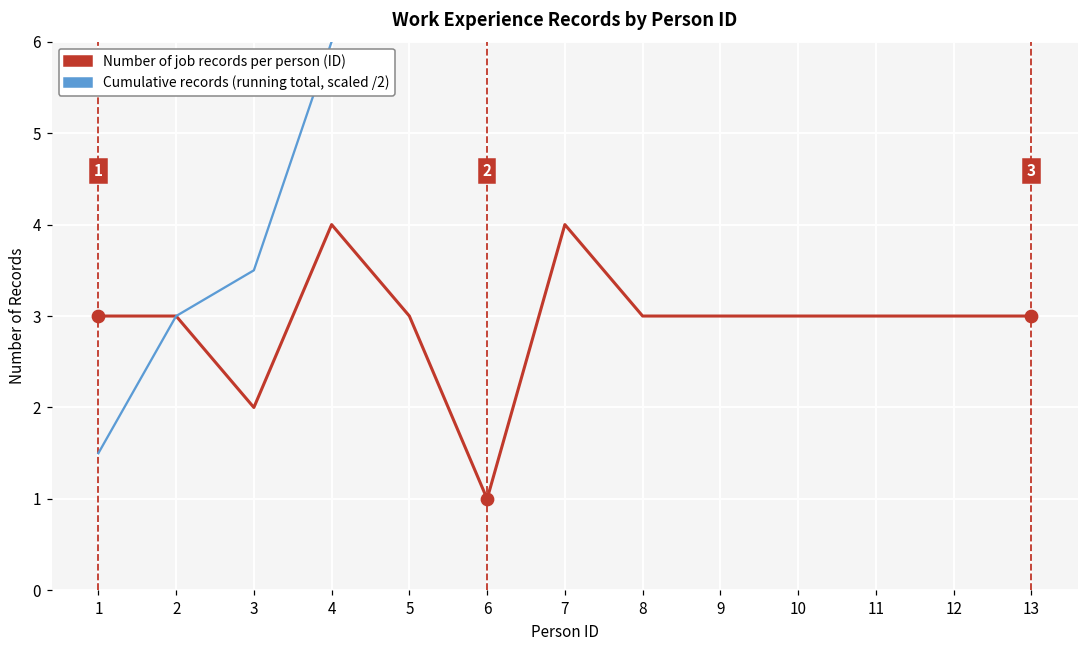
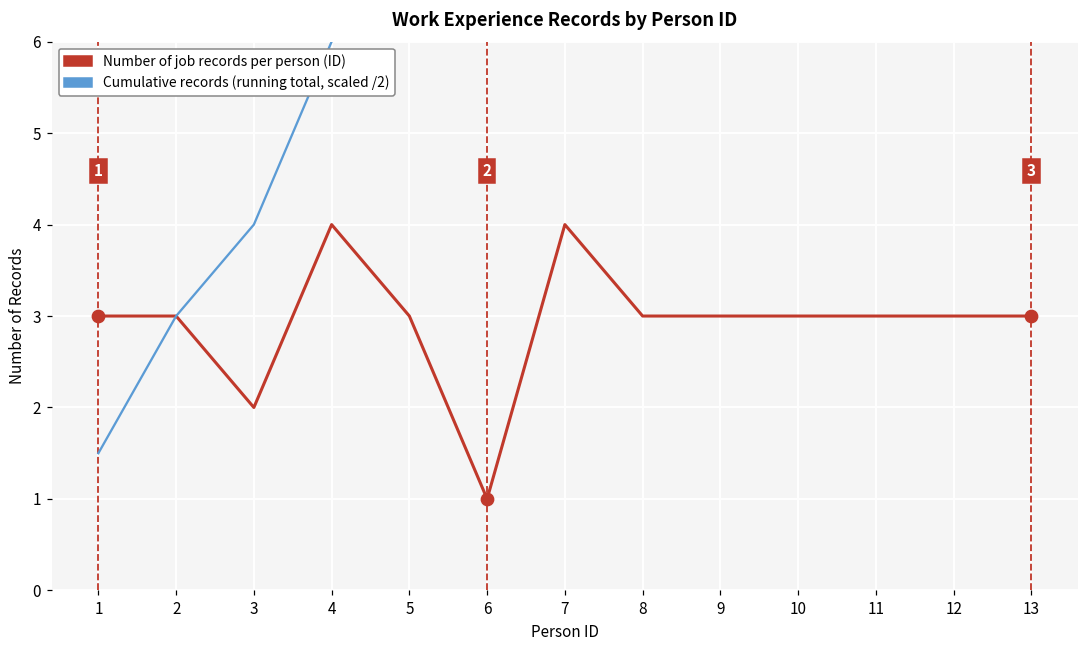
  {
    "Cumulative records (running total, scaled /2)": {
      "1": 1.5,
-     "3": 3.5,
+     "3": 4.0,
      "4": 6.0
    }
  }
